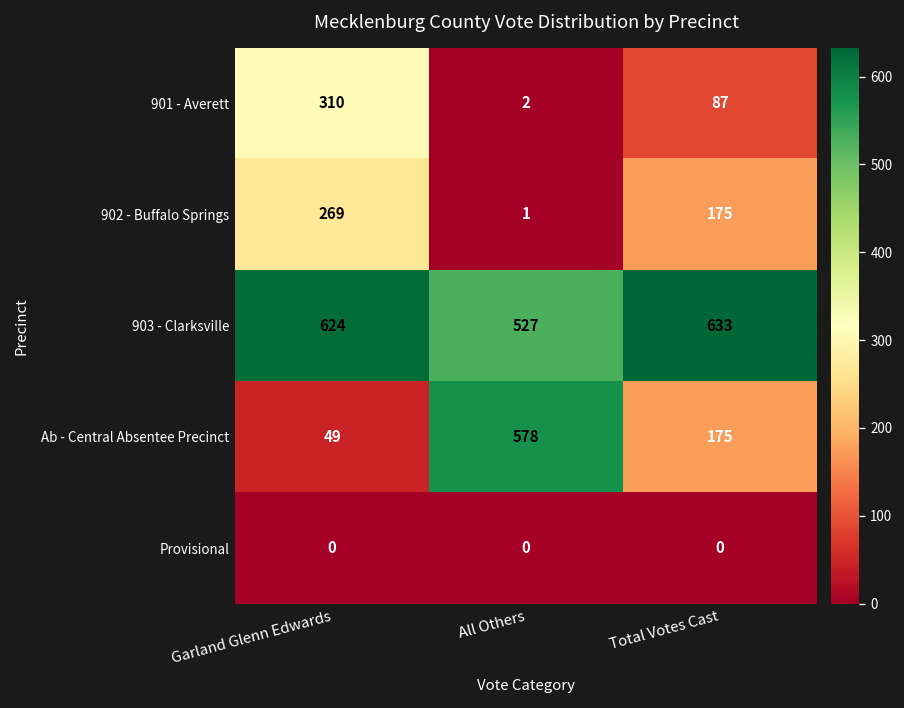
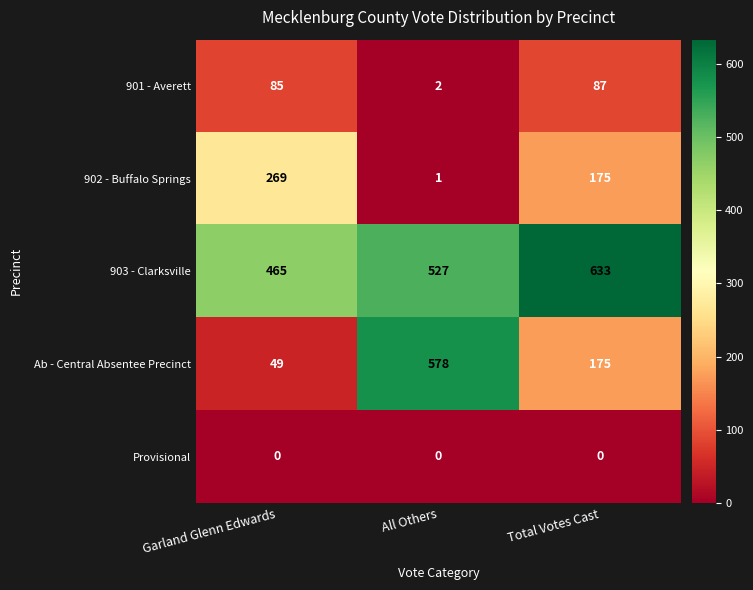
  {
    "901 - Averett": {
-     "Garland Glenn Edwards": 310,
+     "Garland Glenn Edwards": 85,
      "All Others": 2,
      "Total Votes Cast": 87
    },
    "902 - Buffalo Springs": {
      "Garland Glenn Edwards": 269,
      "All Others": 1,
      "Total Votes Cast": 175
    },
    "903 - Clarksville": {
-     "Garland Glenn Edwards": 624,
+     "Garland Glenn Edwards": 465,
      "All Others": 527,
      "Total Votes Cast": 633
    },
    "Ab - Central Absentee Precinct": {
      "Garland Glenn Edwards": 49,
      "All Others": 578,
      "Total Votes Cast": 175
    },
    "Provisional": {
      "Garland Glenn Edwards": 0,
      "All Others": 0,
      "Total Votes Cast": 0
    }
  }
